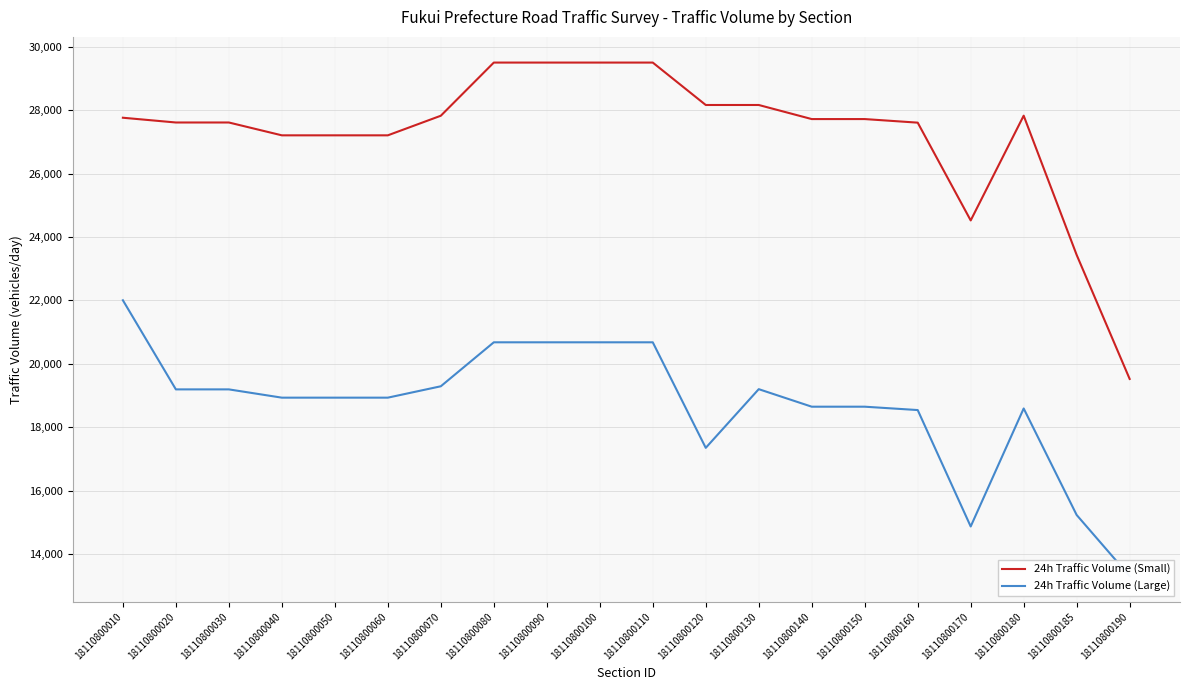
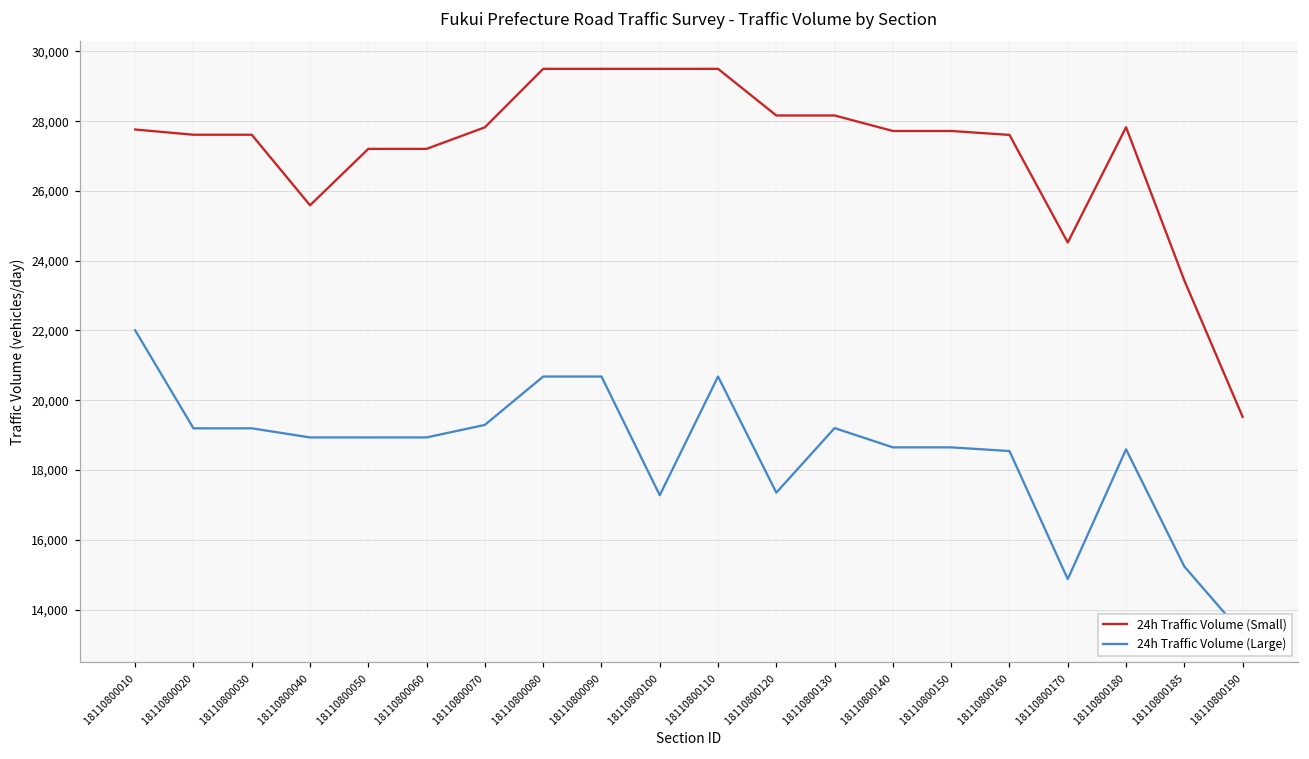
  {
    "24h Traffic Volume (Small)": {
      "18110800010": "27,800",
      "18110800020": "27,600",
      "18110800030": "27,600",
-     "18110800040": "27,200",
+     "18110800040": "25,600",
      "18110800050": "27,200",
      "18110800060": "27,200",
      "18110800070": "27,800",
      "18110800080": "29,500",
      "18110800090": "29,500",
      "18110800100": "29,500",
      "18110800110": "29,500",
      "18110800120": "28,200",
      "18110800130": "28,200",
      "18110800140": "27,700",
      "18110800150": "27,700",
      "18110800160": "27,600",
      "18110800170": "24,500",
      "18110800180": "27,800",
      "18110800185": "23,400",
      "18110800190": "19,500"
    },
    "24h Traffic Volume (Large)": {
      "18110800010": "22,000",
      "18110800020": "19,200",
      "18110800030": "19,200",
      "18110800040": "18,900",
      "18110800050": "18,900",
      "18110800060": "18,900",
      "18110800070": "19,300",
      "18110800080": "20,700",
      "18110800090": "20,700",
-     "18110800100": "20,700",
+     "18110800100": "17,300",
      "18110800110": "20,700",
      "18110800120": "17,400",
      "18110800130": "19,200",
      "18110800140": "18,600",
      "18110800150": "18,600",
      "18110800160": "18,500",
      "18110800170": "14,900",
      "18110800180": "18,600",
      "18110800185": "15,200"
    }
  }
